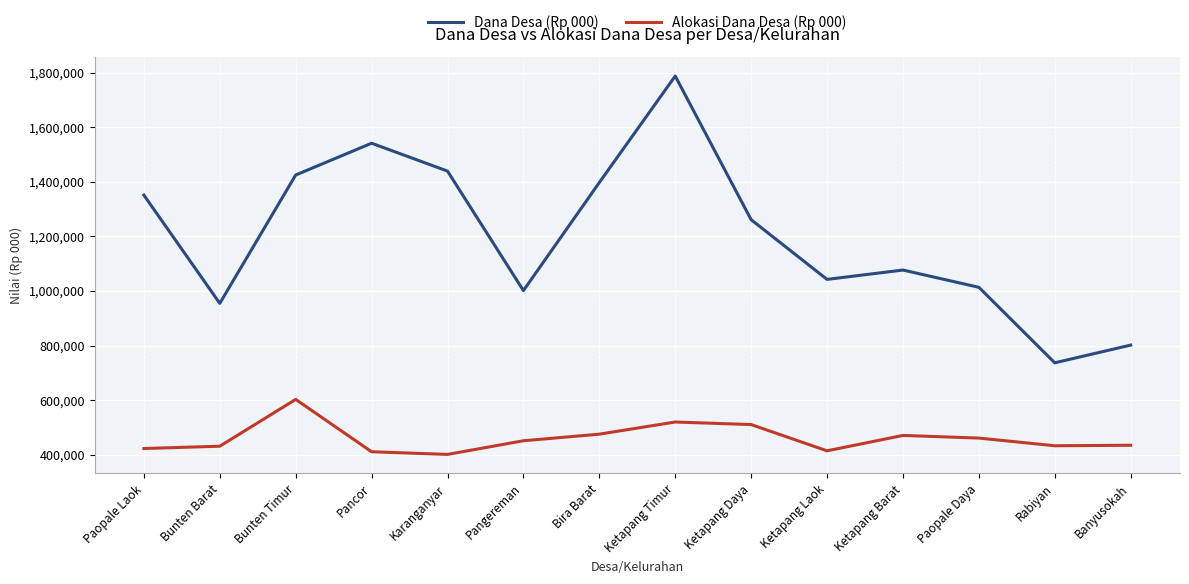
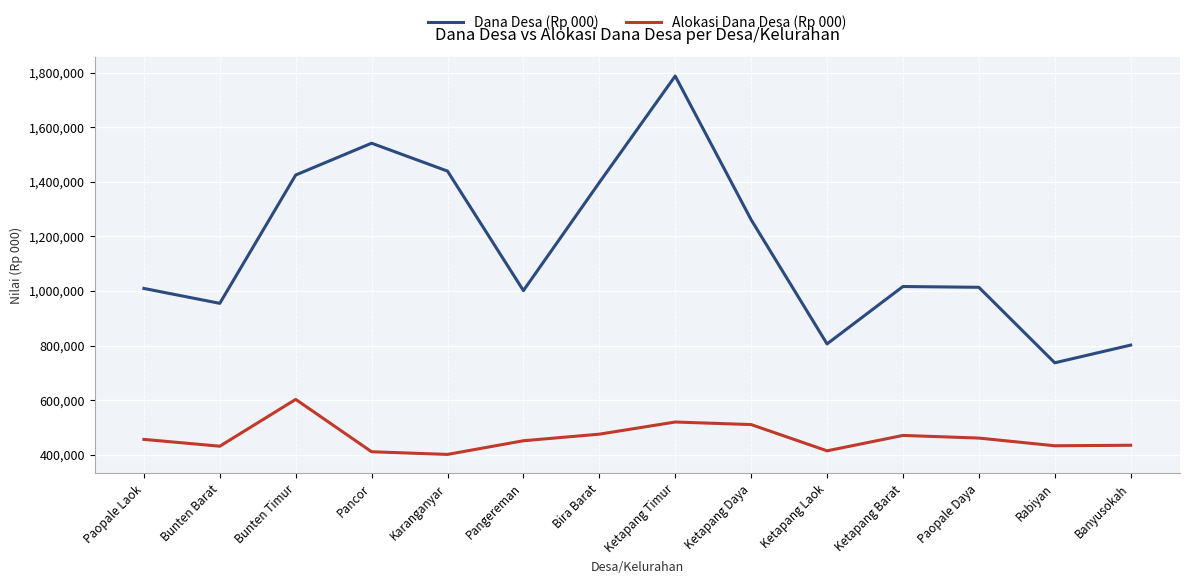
  {
    "Dana Desa (Rp 000)": {
-     "Paopale Laok": "1,350,000",
+     "Paopale Laok": "1,010,000",
      "Bunten Barat": "950,000",
      "Bunten Timur": "1,420,000",
      "Pancor": "1,540,000",
      "Karanganyar": "1,440,000",
      "Pangereman": "1,000,000",
      "Bira Barat": "1,400,000",
      "Ketapang Timur": "1,790,000",
      "Ketapang Daya": "1,260,000",
-     "Ketapang Laok": "1,040,000",
-     "Ketapang Barat": "1,080,000",
+     "Ketapang Laok": "810,000",
+     "Ketapang Barat": "1,020,000",
      "Paopale Daya": "1,010,000",
      "Rabiyan": "740,000",
      "Banyusokah": "800,000"
    },
    "Alokasi Dana Desa (Rp 000)": {
-     "Paopale Laok": "420,000",
+     "Paopale Laok": "460,000",
      "Bunten Barat": "430,000",
      "Bunten Timur": "600,000",
      "Pancor": "410,000",
      "Karanganyar": "400,000",
      "Pangereman": "450,000",
      "Bira Barat": "480,000",
      "Ketapang Timur": "520,000",
      "Ketapang Daya": "510,000",
      "Ketapang Laok": "410,000",
      "Ketapang Barat": "470,000",
      "Paopale Daya": "460,000",
      "Rabiyan": "430,000",
      "Banyusokah": "430,000"
    }
  }
